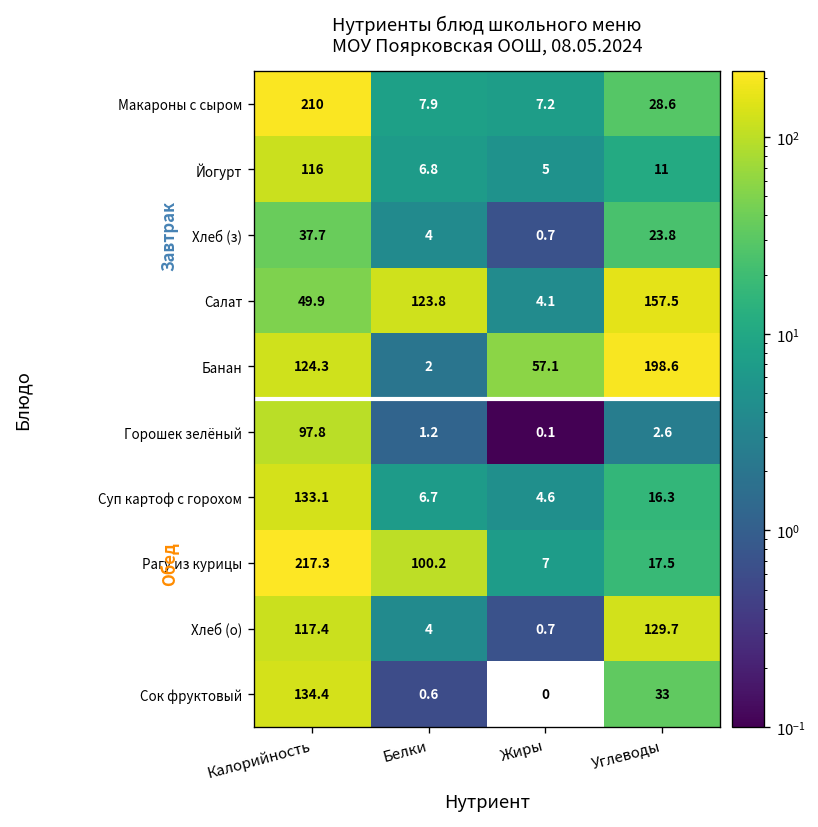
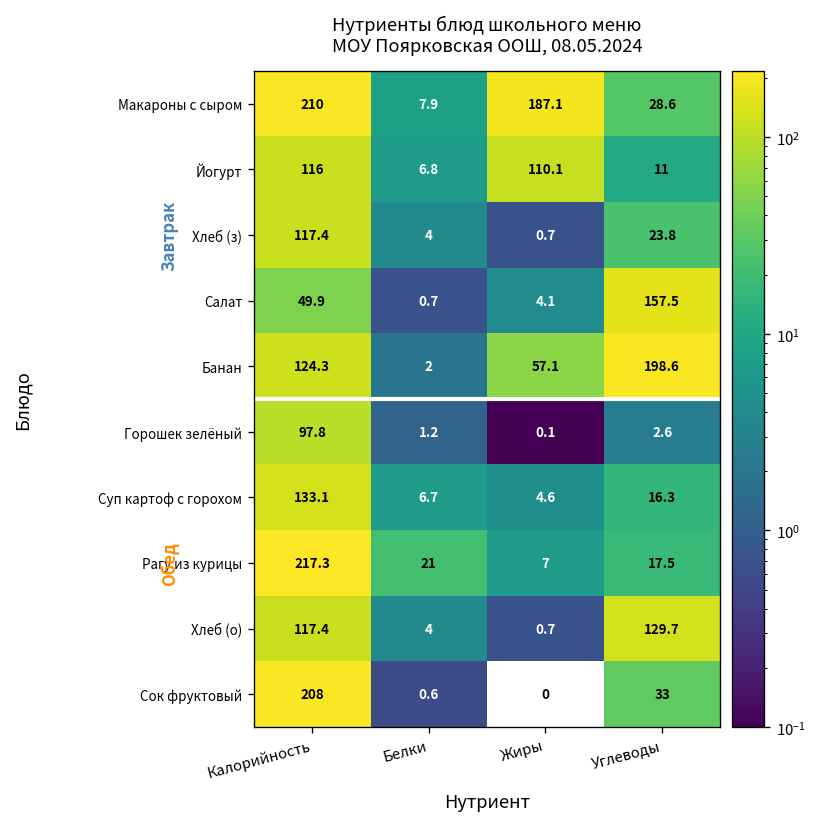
  {
    "Макароны с сыром": {
      "Калорийность": 210,
      "Белки": 7.9,
-     "Жиры": 7.2,
+     "Жиры": 187.1,
      "Углеводы": 28.6
    },
    "Йогурт": {
      "Калорийность": 116,
      "Белки": 6.8,
-     "Жиры": 5,
+     "Жиры": 110.1,
      "Углеводы": 11
    },
    "Хлеб (з)": {
-     "Калорийность": 37.7,
+     "Калорийность": 117.4,
      "Белки": 4,
      "Жиры": 0.7,
      "Углеводы": 23.8
    },
    "Салат": {
      "Калорийность": 49.9,
-     "Белки": 123.8,
+     "Белки": 0.7,
      "Жиры": 4.1,
      "Углеводы": 157.5
    },
    "Банан": {
      "Калорийность": 124.3,
      "Белки": 2,
      "Жиры": 57.1,
      "Углеводы": 198.6
    },
    "Горошек зелёный": {
      "Калорийность": 97.8,
      "Белки": 1.2,
      "Жиры": 0.1,
      "Углеводы": 2.6
    },
    "Суп картоф с горохом": {
      "Калорийность": 133.1,
      "Белки": 6.7,
      "Жиры": 4.6,
      "Углеводы": 16.3
    },
    "Рагу из курицы": {
      "Калорийность": 217.3,
-     "Белки": 100.2,
+     "Белки": 21,
      "Жиры": 7,
      "Углеводы": 17.5
    },
    "Хлеб (о)": {
      "Калорийность": 117.4,
      "Белки": 4,
      "Жиры": 0.7,
      "Углеводы": 129.7
    },
    "Сок фруктовый": {
-     "Калорийность": 134.4,
+     "Калорийность": 208,
      "Белки": 0.6,
      "Жиры": 0,
      "Углеводы": 33
    }
  }
